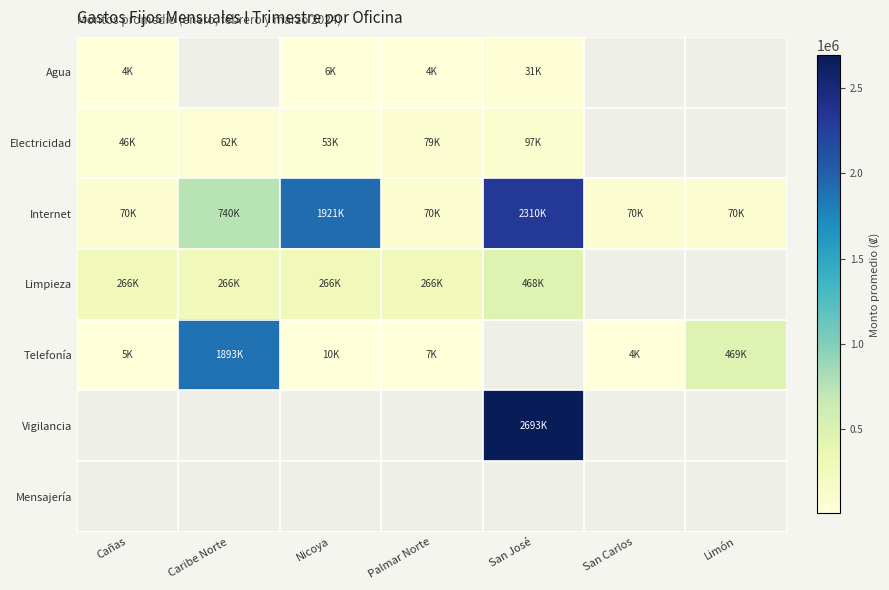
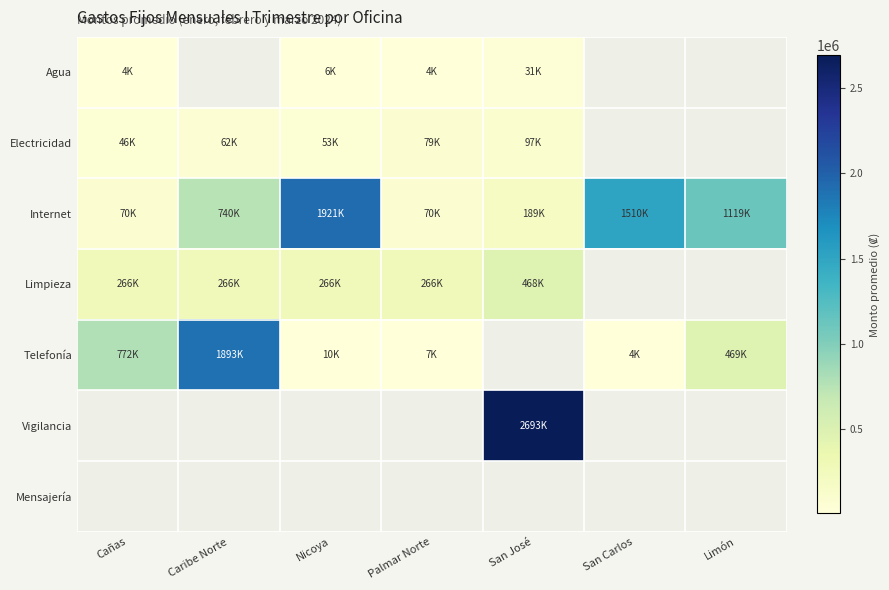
  {
    "Agua": {
      "Cañas": "4K",
      "Nicoya": "6K",
      "Palmar Norte": "4K",
      "San José": "31K"
    },
    "Electricidad": {
      "Cañas": "46K",
      "Caribe Norte": "62K",
      "Nicoya": "53K",
      "Palmar Norte": "79K",
      "San José": "97K"
    },
    "Internet": {
      "Cañas": "70K",
      "Caribe Norte": "740K",
      "Nicoya": "1921K",
      "Palmar Norte": "70K",
-     "San José": "2310K",
-     "San Carlos": "70K",
-     "Limón": "70K"
+     "San José": "189K",
+     "San Carlos": "1510K",
+     "Limón": "1119K"
    },
    "Limpieza": {
      "Cañas": "266K",
      "Caribe Norte": "266K",
      "Nicoya": "266K",
      "Palmar Norte": "266K",
      "San José": "468K"
    },
    "Telefonía": {
-     "Cañas": "5K",
+     "Cañas": "772K",
      "Caribe Norte": "1893K",
      "Nicoya": "10K",
      "Palmar Norte": "7K",
      "San Carlos": "4K",
      "Limón": "469K"
    },
    "Vigilancia": {
      "San José": "2693K"
    }
  }
